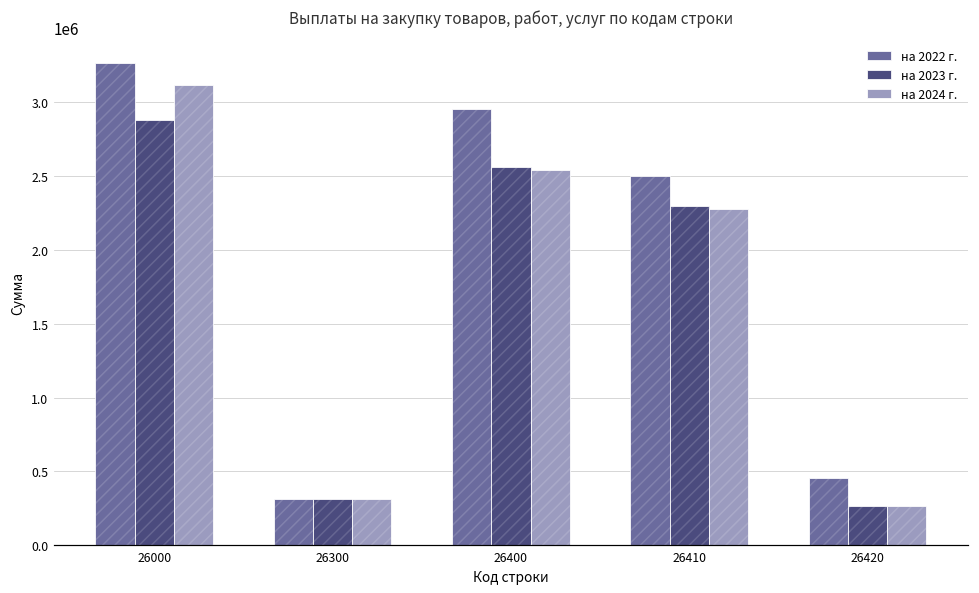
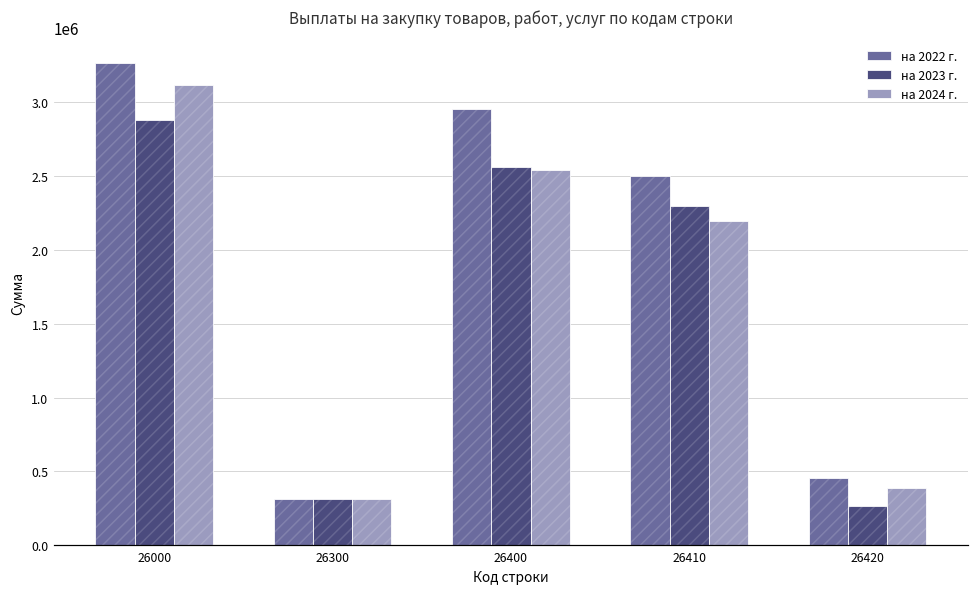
  {
    "на 2024 г.": {
      "26000": 3120000,
      "26300": 310000,
      "26400": 2540000,
-     "26410": 2280000,
-     "26420": 270000
+     "26410": 2200000,
+     "26420": 390000
    }
  }
